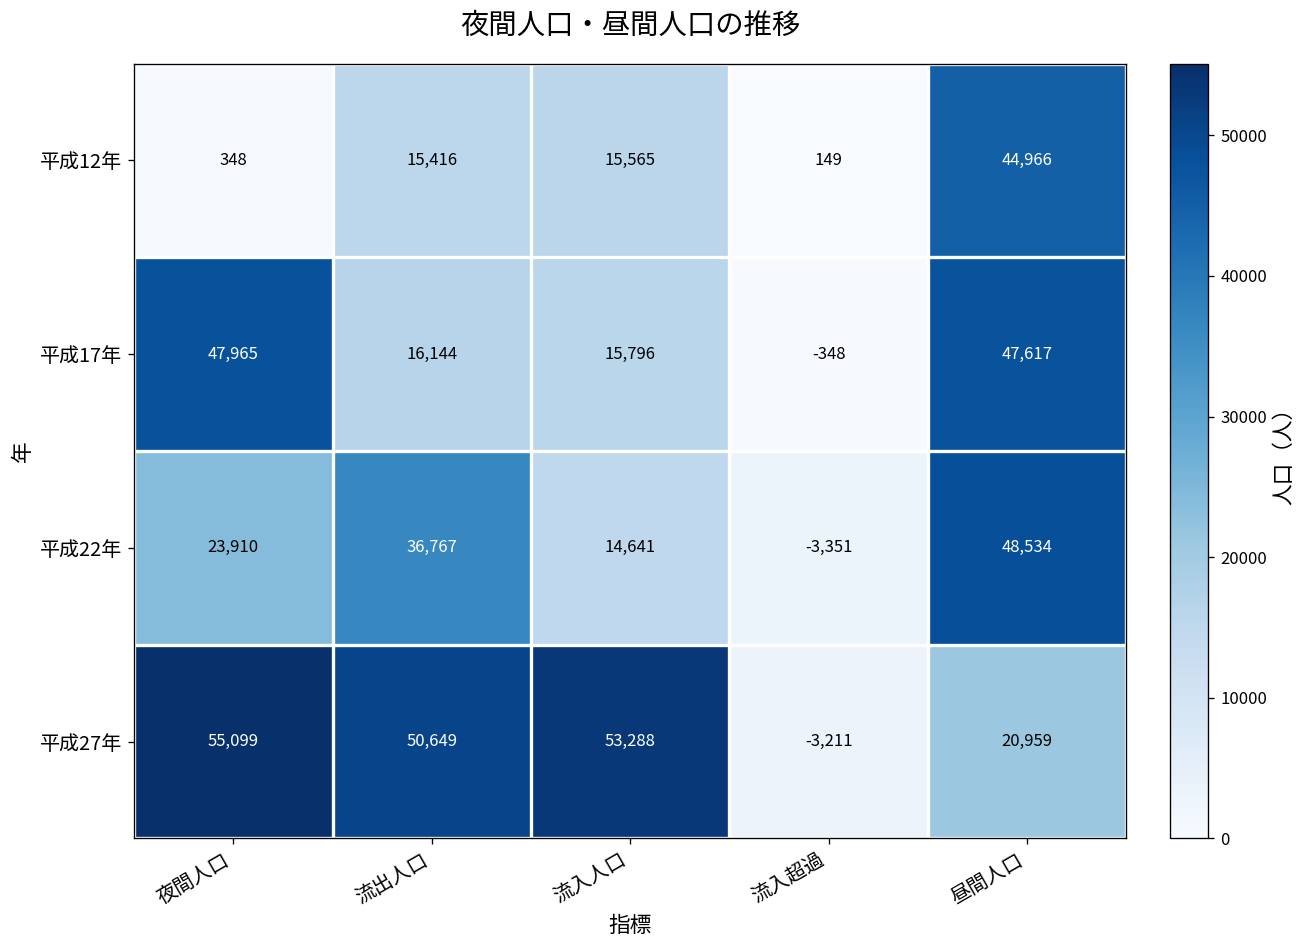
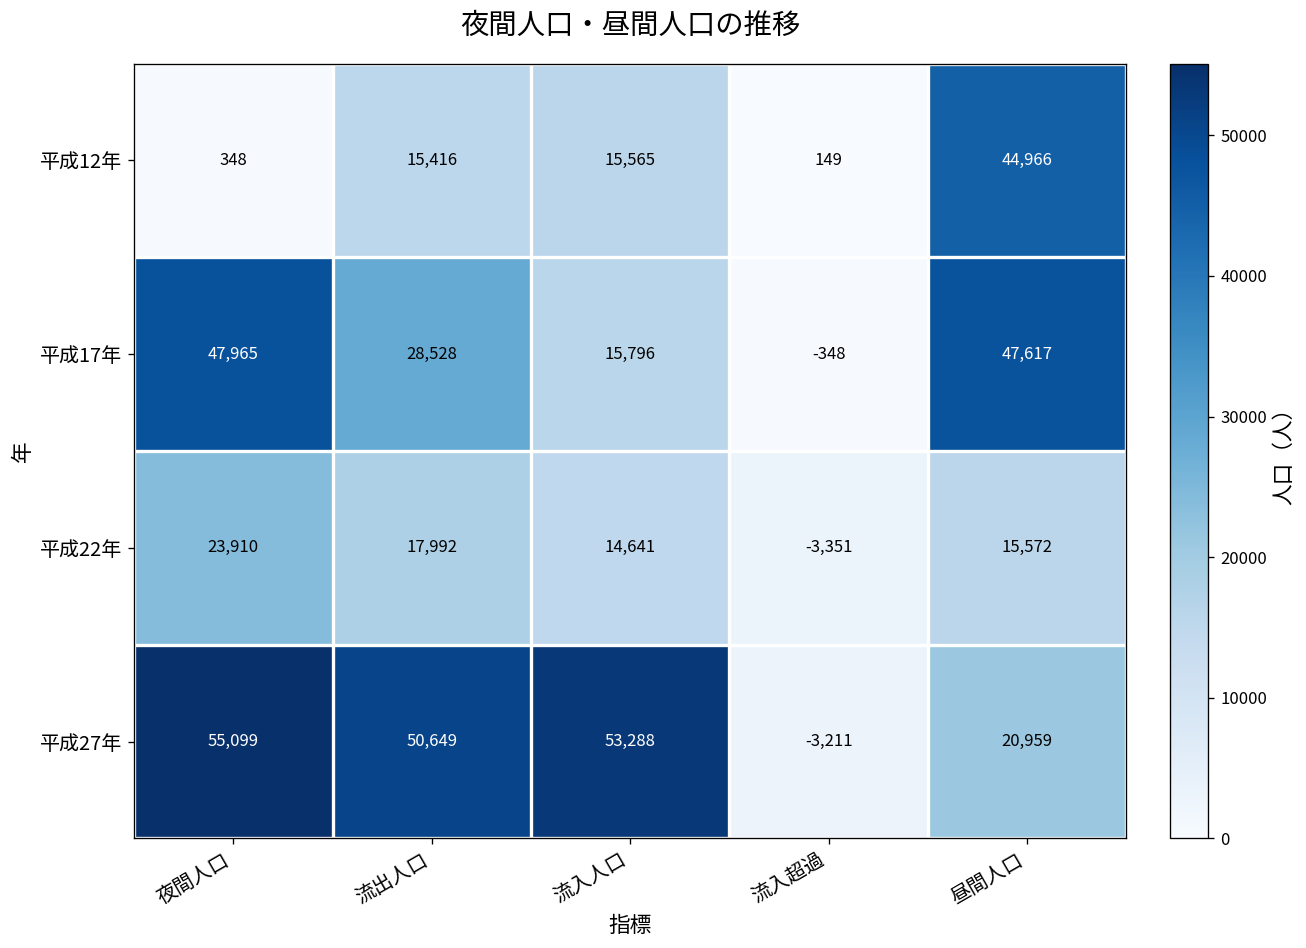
  {
    "平成12年": {
      "夜間人口": "348",
      "流出人口": "15,416",
      "流入人口": "15,565",
      "流入超過": "149",
      "昼間人口": "44,966"
    },
    "平成17年": {
      "夜間人口": "47,965",
-     "流出人口": "16,144",
+     "流出人口": "28,528",
      "流入人口": "15,796",
      "流入超過": "-348",
      "昼間人口": "47,617"
    },
    "平成22年": {
      "夜間人口": "23,910",
-     "流出人口": "36,767",
+     "流出人口": "17,992",
      "流入人口": "14,641",
      "流入超過": "-3,351",
-     "昼間人口": "48,534"
+     "昼間人口": "15,572"
    },
    "平成27年": {
      "夜間人口": "55,099",
      "流出人口": "50,649",
      "流入人口": "53,288",
      "流入超過": "-3,211",
      "昼間人口": "20,959"
    }
  }
